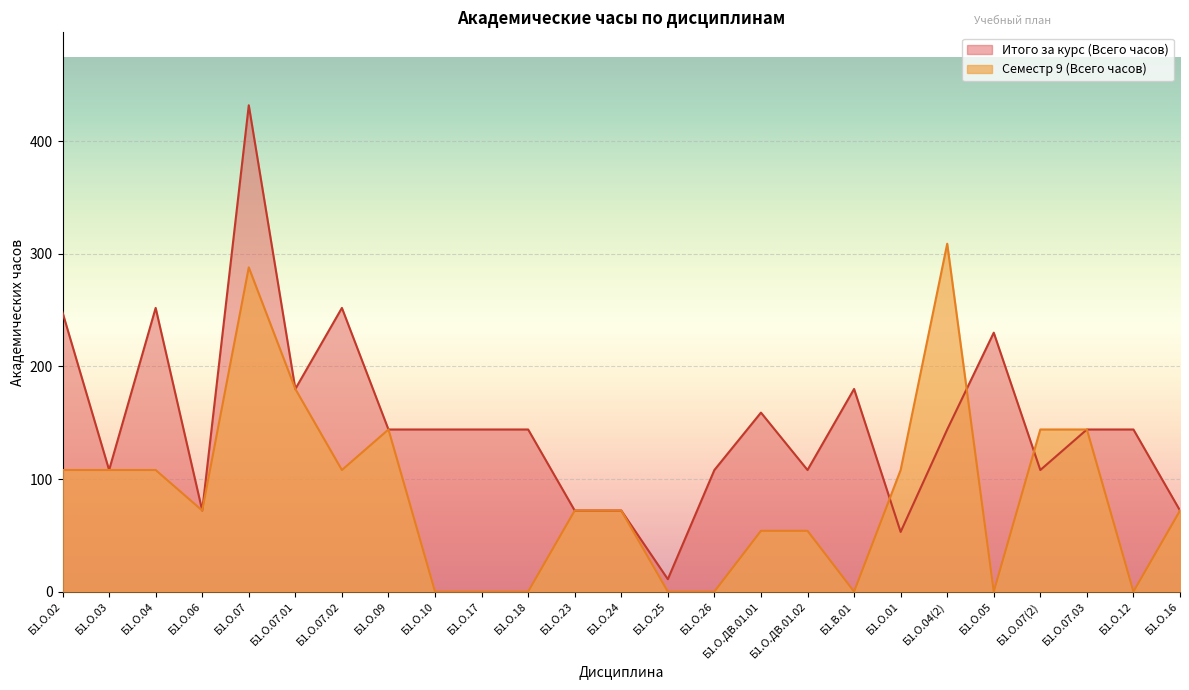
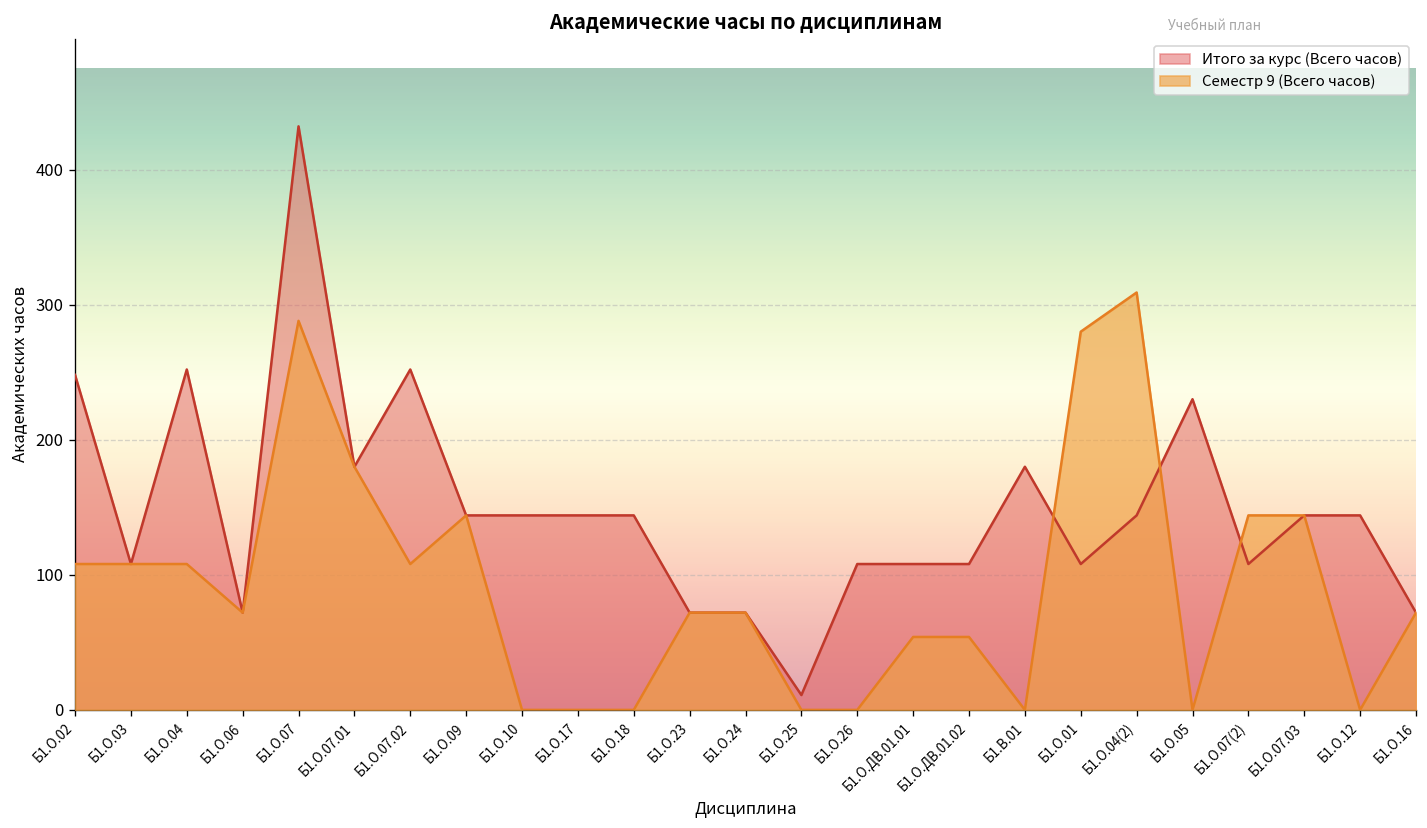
  {
    "Итого за курс (Всего часов)": {
      "Б1.О.02": 248,
      "Б1.О.04": 252,
      "Б1.О.07": 432,
      "Б1.О.07.02": 252,
      "Б1.О.10": 144,
      "Б1.О.17": 144,
      "Б1.О.18": 144,
      "Б1.О.25": 11,
      "Б1.О.26": 108,
-     "Б1.О.ДВ.01.01": 159,
+     "Б1.О.ДВ.01.01": 108,
      "Б1.О.ДВ.01.02": 108,
      "Б1.В.01": 180,
-     "Б1.О.01": 53,
+     "Б1.О.01": 108,
      "Б1.О.04(2)": 144,
      "Б1.О.05": 230,
      "Б1.О.07(2)": 108,
      "Б1.О.12": 144
    },
    "Семестр 9 (Всего часов)": {
      "Б1.О.02": 108,
      "Б1.О.04": 108,
      "Б1.О.07": 288,
      "Б1.О.07.02": 108,
      "Б1.О.10": 0,
      "Б1.О.17": 0,
      "Б1.О.18": 0,
      "Б1.О.25": 0,
      "Б1.О.26": 0,
      "Б1.О.ДВ.01.01": 54,
      "Б1.О.ДВ.01.02": 54,
      "Б1.В.01": 0,
-     "Б1.О.01": 108,
+     "Б1.О.01": 280,
      "Б1.О.04(2)": 309,
      "Б1.О.05": 0,
      "Б1.О.07(2)": 144,
      "Б1.О.12": 0
    }
  }
